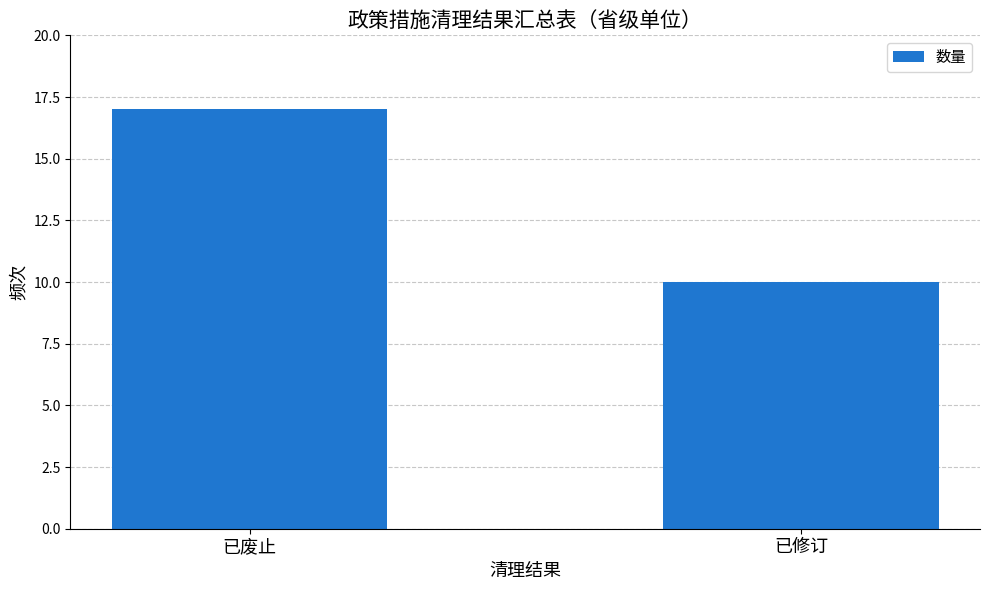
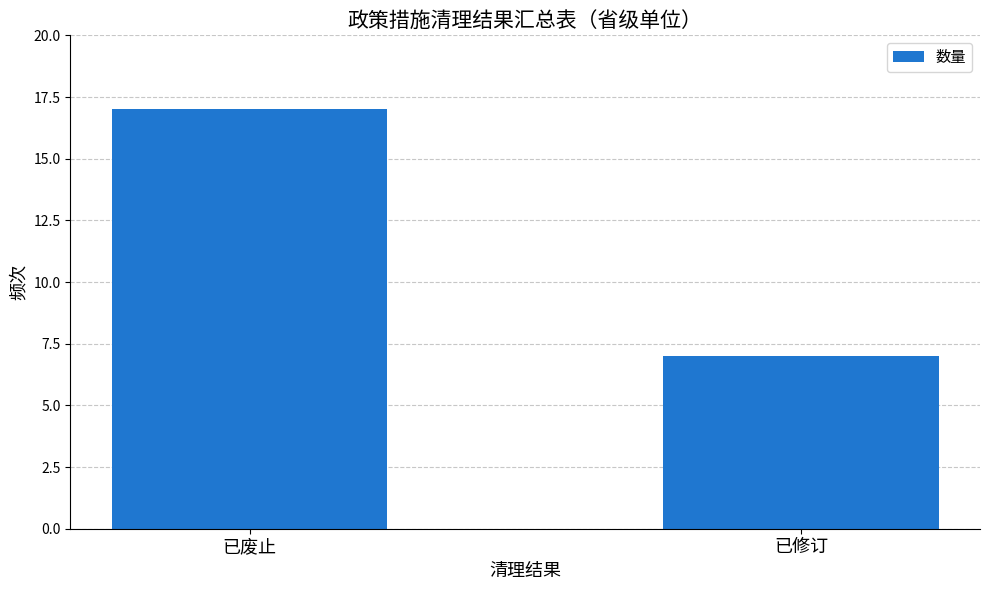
  {
    "已废止": 17,
-   "已修订": 10
+   "已修订": 7
  }
